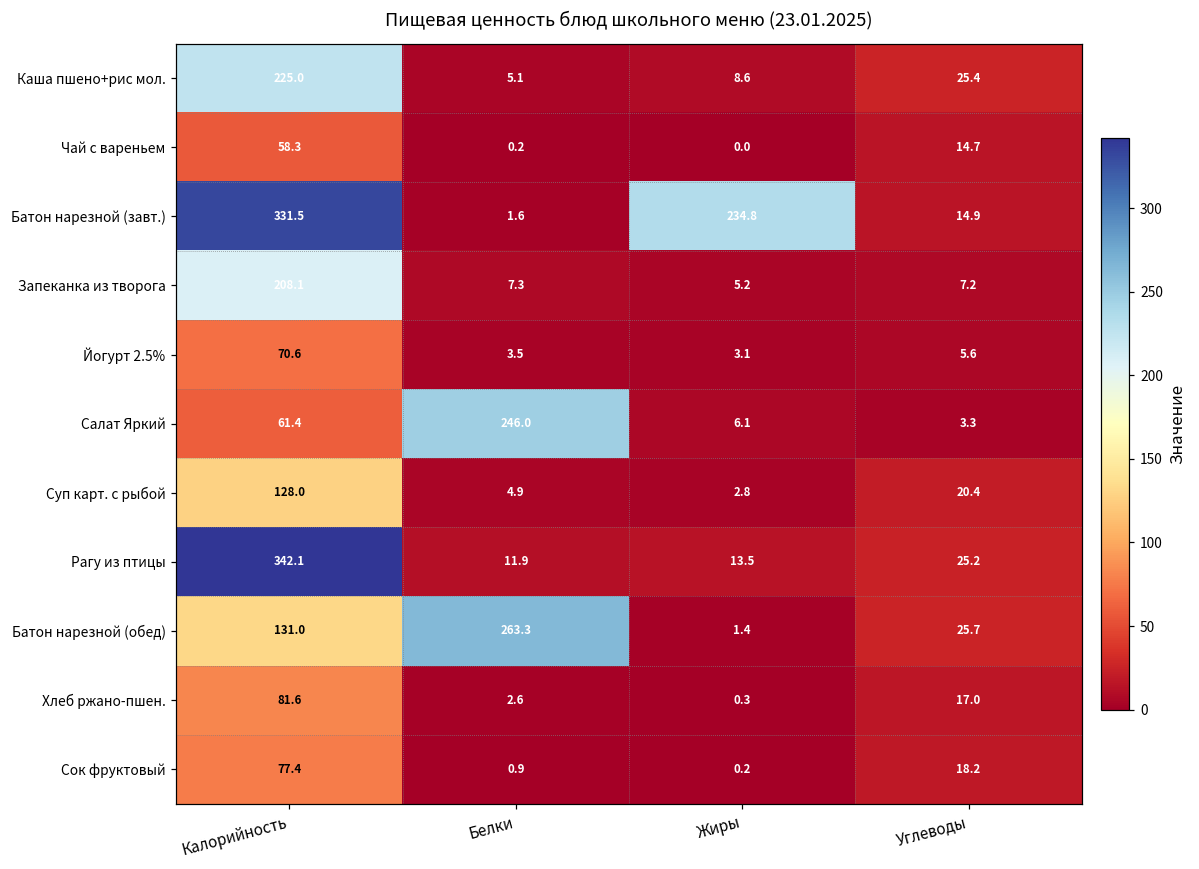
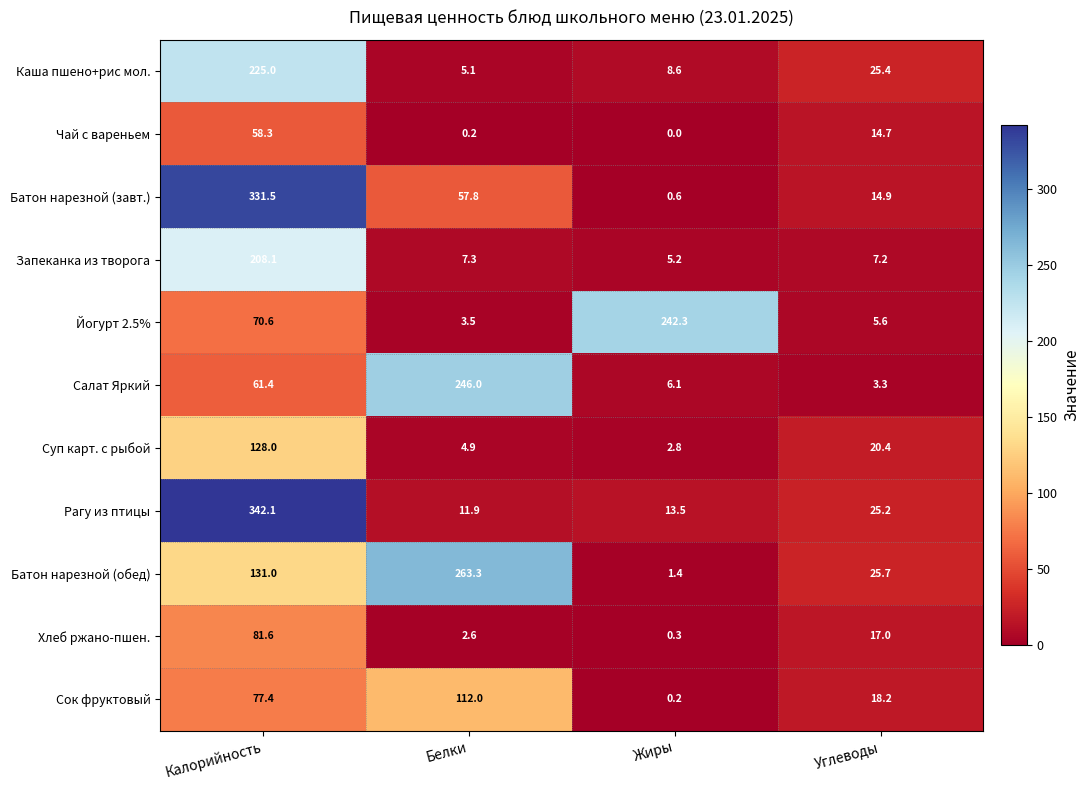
  {
    "Каша пшено+рис мол.": {
      "Калорийность": 225.0,
      "Белки": 5.1,
      "Жиры": 8.6,
      "Углеводы": 25.4
    },
    "Чай с вареньем": {
      "Калорийность": 58.3,
      "Белки": 0.2,
      "Жиры": 0.0,
      "Углеводы": 14.7
    },
    "Батон нарезной (завт.)": {
      "Калорийность": 331.5,
-     "Белки": 1.6,
-     "Жиры": 234.8,
+     "Белки": 57.8,
+     "Жиры": 0.6,
      "Углеводы": 14.9
    },
    "Запеканка из творога": {
      "Белки": 7.3,
      "Жиры": 5.2,
      "Углеводы": 7.2
    },
    "Йогурт 2.5%": {
      "Калорийность": 70.6,
      "Белки": 3.5,
-     "Жиры": 3.1,
+     "Жиры": 242.3,
      "Углеводы": 5.6
    },
    "Салат Яркий": {
      "Калорийность": 61.4,
      "Белки": 246.0,
      "Жиры": 6.1,
      "Углеводы": 3.3
    },
    "Суп карт. с рыбой": {
      "Калорийность": 128.0,
      "Белки": 4.9,
      "Жиры": 2.8,
      "Углеводы": 20.4
    },
    "Рагу из птицы": {
      "Калорийность": 342.1,
      "Белки": 11.9,
      "Жиры": 13.5,
      "Углеводы": 25.2
    },
    "Батон нарезной (обед)": {
      "Калорийность": 131.0,
      "Белки": 263.3,
      "Жиры": 1.4,
      "Углеводы": 25.7
    },
    "Хлеб ржано-пшен.": {
      "Калорийность": 81.6,
      "Белки": 2.6,
      "Жиры": 0.3,
      "Углеводы": 17.0
    },
    "Сок фруктовый": {
      "Калорийность": 77.4,
-     "Белки": 0.9,
+     "Белки": 112.0,
      "Жиры": 0.2,
      "Углеводы": 18.2
    }
  }
